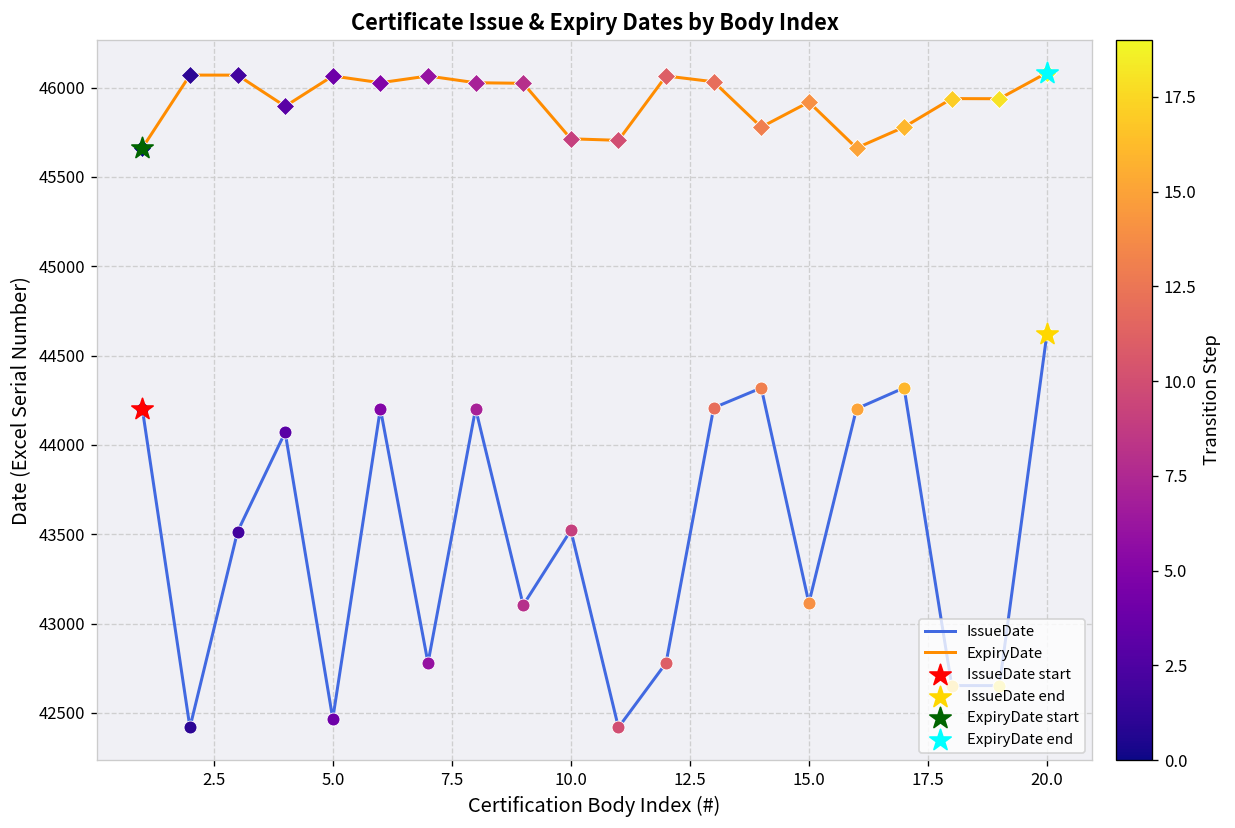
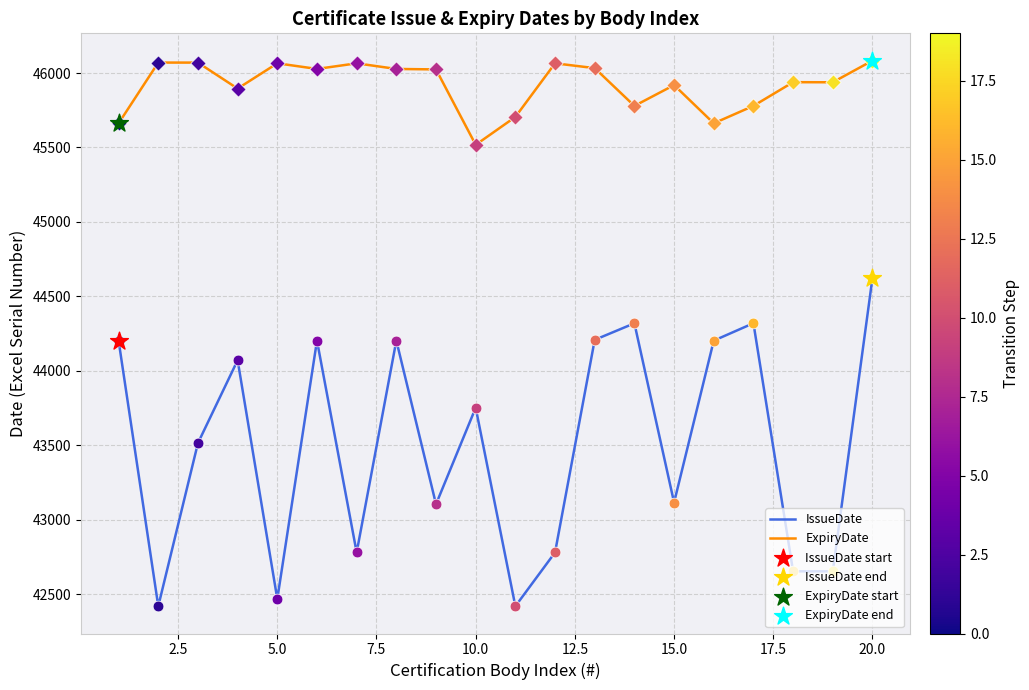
  {
    "IssueDate": {
-     "10.0": 43520
+     "10.0": 43750
    },
    "ExpiryDate": {
-     "10.0": 45710
+     "10.0": 45520
    }
  }
